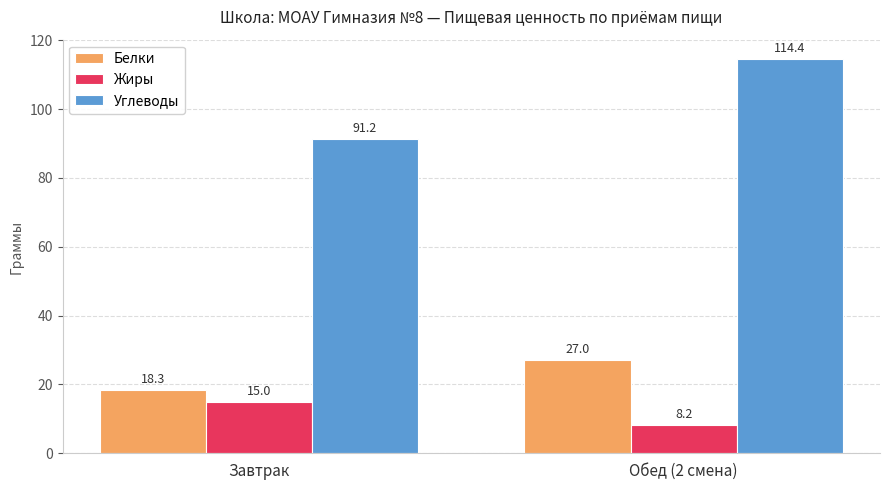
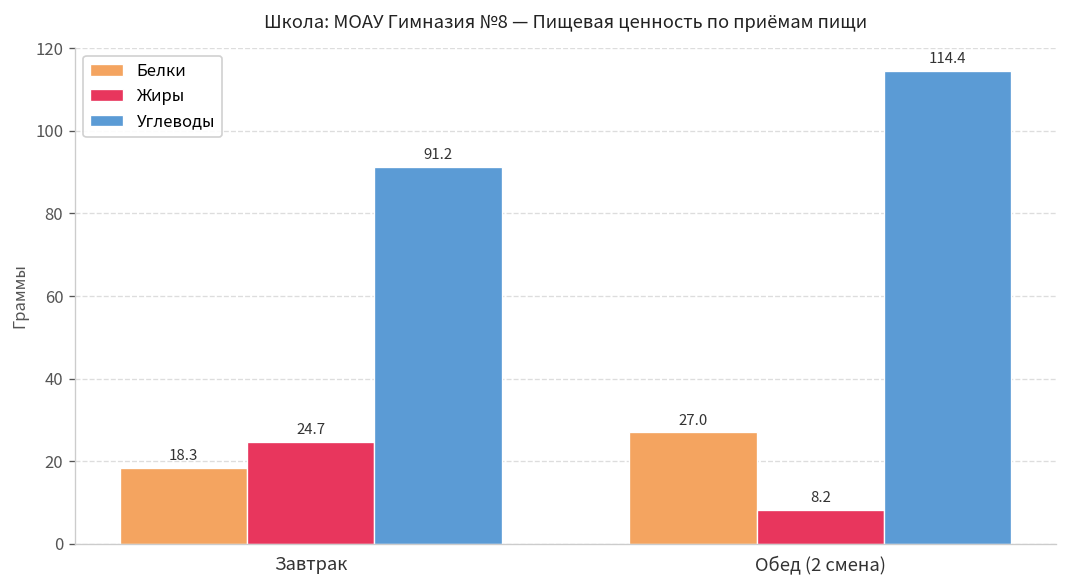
  {
    "Белки": {
      "Завтрак": 18.3,
      "Обед (2 смена)": 27.0
    },
    "Жиры": {
-     "Завтрак": 15.0,
+     "Завтрак": 24.7,
      "Обед (2 смена)": 8.2
    },
    "Углеводы": {
      "Завтрак": 91.2,
      "Обед (2 смена)": 114.4
    }
  }
